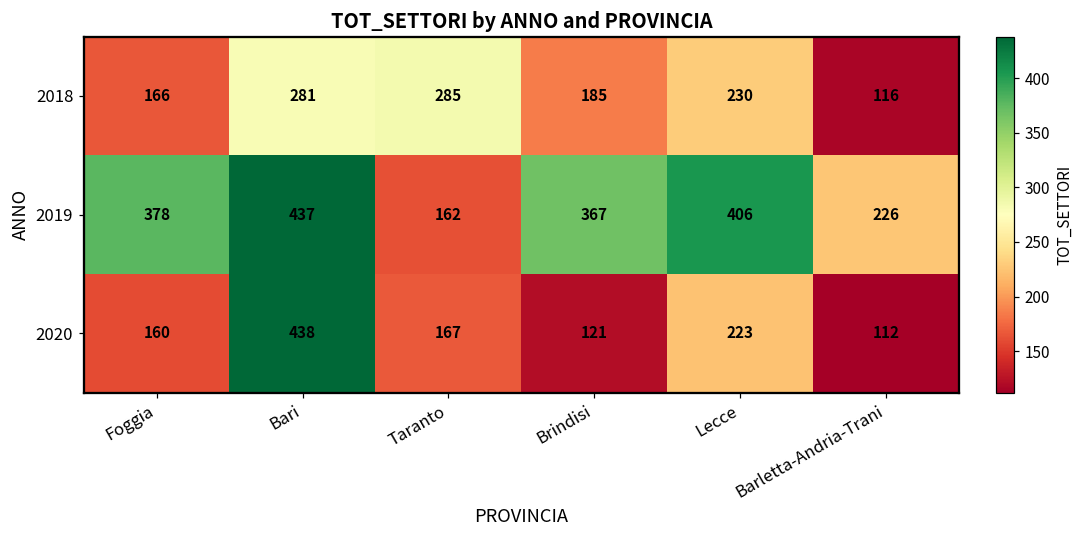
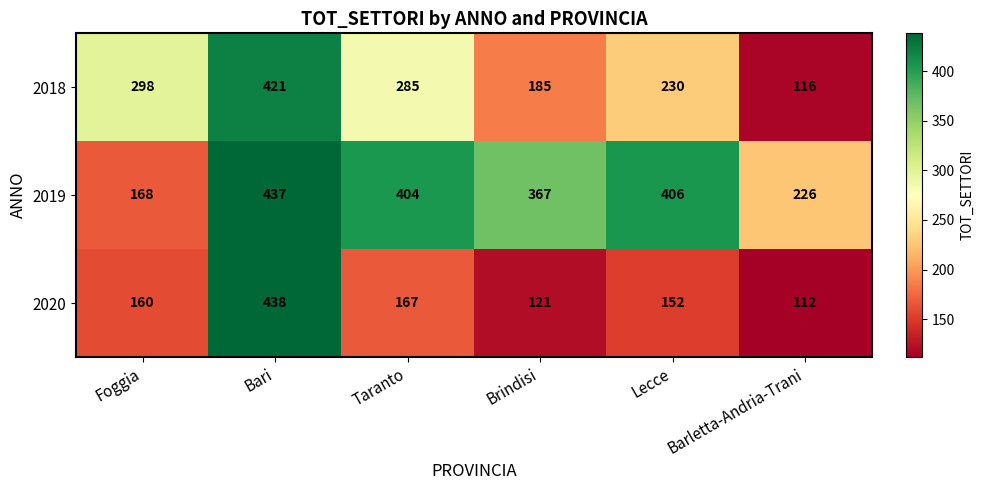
  {
    "2018": {
-     "Foggia": 166,
-     "Bari": 281,
+     "Foggia": 298,
+     "Bari": 421,
      "Taranto": 285,
      "Brindisi": 185,
      "Lecce": 230,
      "Barletta-Andria-Trani": 116
    },
    "2019": {
-     "Foggia": 378,
+     "Foggia": 168,
      "Bari": 437,
-     "Taranto": 162,
+     "Taranto": 404,
      "Brindisi": 367,
      "Lecce": 406,
      "Barletta-Andria-Trani": 226
    },
    "2020": {
      "Foggia": 160,
      "Bari": 438,
      "Taranto": 167,
      "Brindisi": 121,
-     "Lecce": 223,
+     "Lecce": 152,
      "Barletta-Andria-Trani": 112
    }
  }
